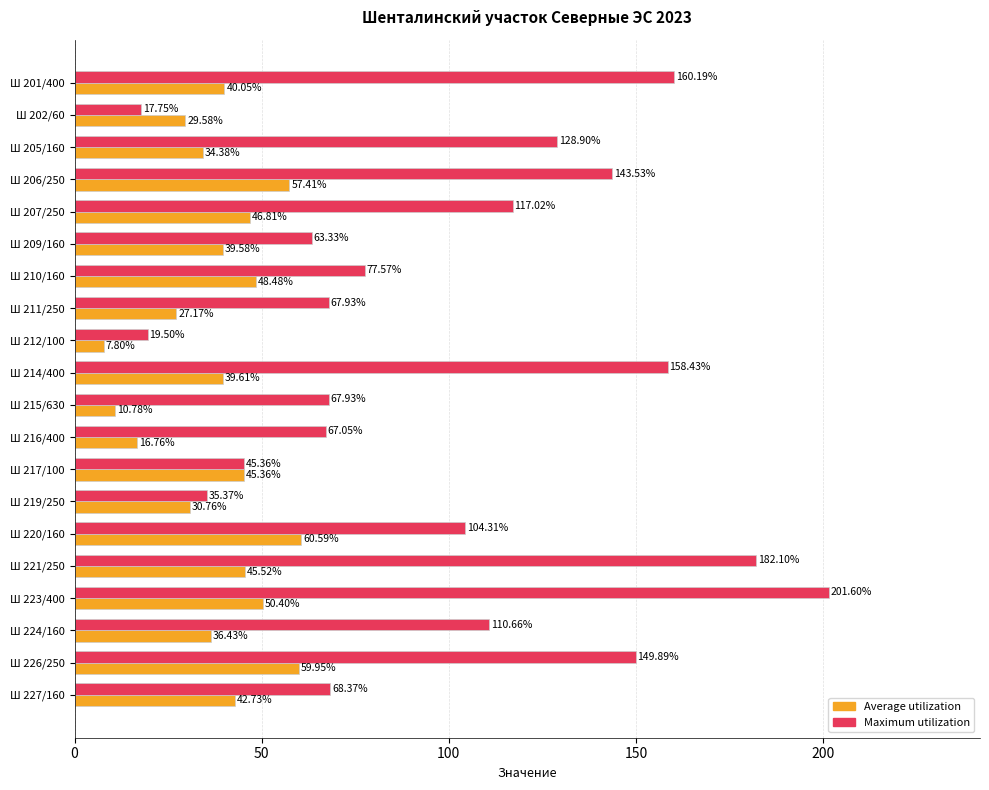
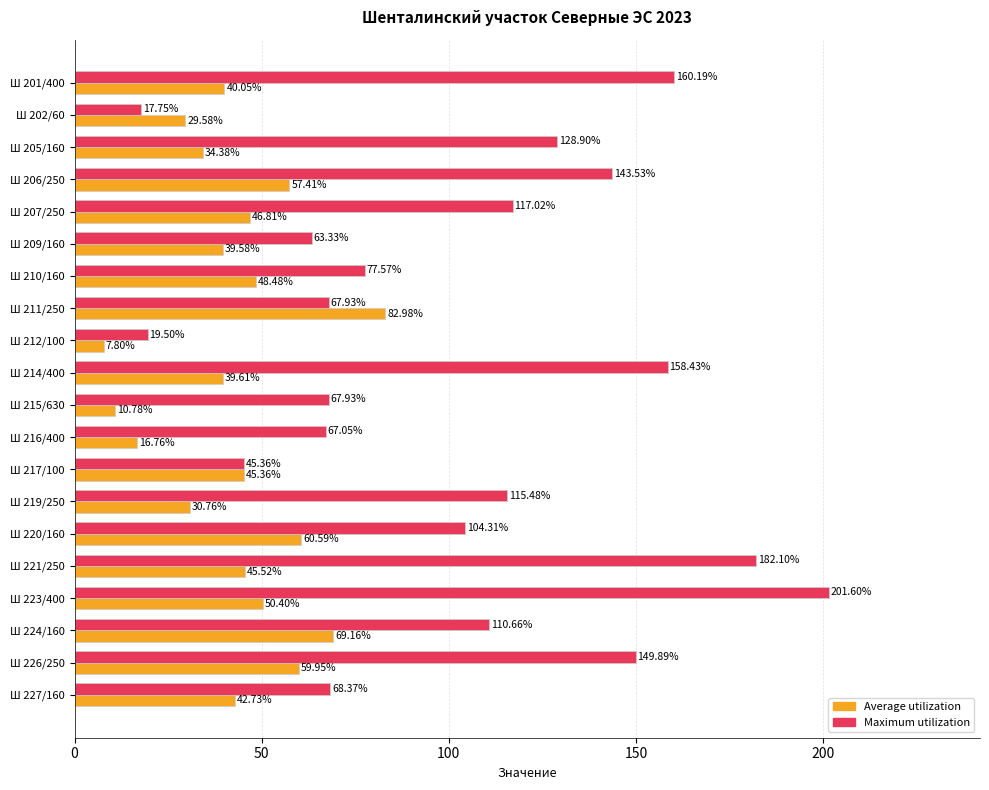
  {
    "Average utilization": {
      "Ш 201/400": "40.05%",
      "Ш 202/60": "29.58%",
      "Ш 205/160": "34.38%",
      "Ш 206/250": "57.41%",
      "Ш 207/250": "46.81%",
      "Ш 209/160": "39.58%",
      "Ш 210/160": "48.48%",
-     "Ш 211/250": "27.17%",
+     "Ш 211/250": "82.98%",
      "Ш 212/100": "7.80%",
      "Ш 214/400": "39.61%",
      "Ш 215/630": "10.78%",
      "Ш 216/400": "16.76%",
      "Ш 217/100": "45.36%",
      "Ш 219/250": "30.76%",
      "Ш 220/160": "60.59%",
      "Ш 221/250": "45.52%",
      "Ш 223/400": "50.40%",
-     "Ш 224/160": "36.43%",
+     "Ш 224/160": "69.16%",
      "Ш 226/250": "59.95%",
      "Ш 227/160": "42.73%"
    },
    "Maximum utilization": {
      "Ш 201/400": "160.19%",
      "Ш 202/60": "17.75%",
      "Ш 205/160": "128.90%",
      "Ш 206/250": "143.53%",
      "Ш 207/250": "117.02%",
      "Ш 209/160": "63.33%",
      "Ш 210/160": "77.57%",
      "Ш 211/250": "67.93%",
      "Ш 212/100": "19.50%",
      "Ш 214/400": "158.43%",
      "Ш 215/630": "67.93%",
      "Ш 216/400": "67.05%",
      "Ш 217/100": "45.36%",
-     "Ш 219/250": "35.37%",
+     "Ш 219/250": "115.48%",
      "Ш 220/160": "104.31%",
      "Ш 221/250": "182.10%",
      "Ш 223/400": "201.60%",
      "Ш 224/160": "110.66%",
      "Ш 226/250": "149.89%",
      "Ш 227/160": "68.37%"
    }
  }
